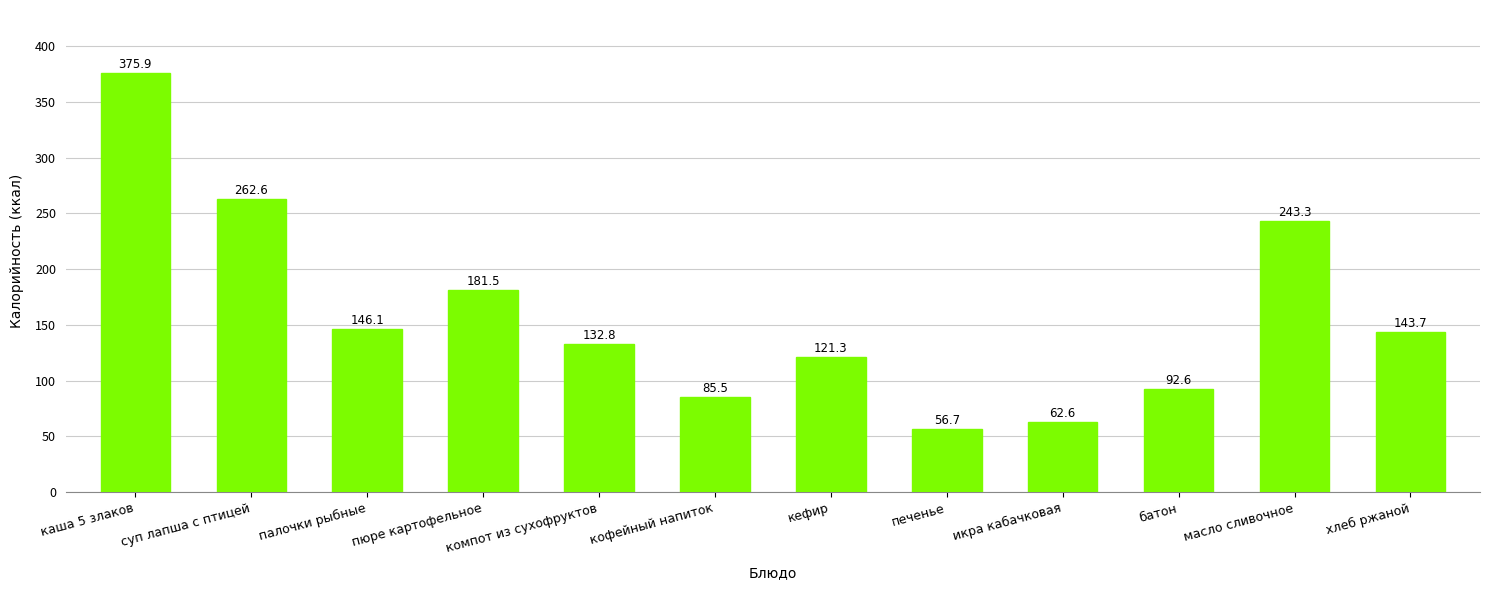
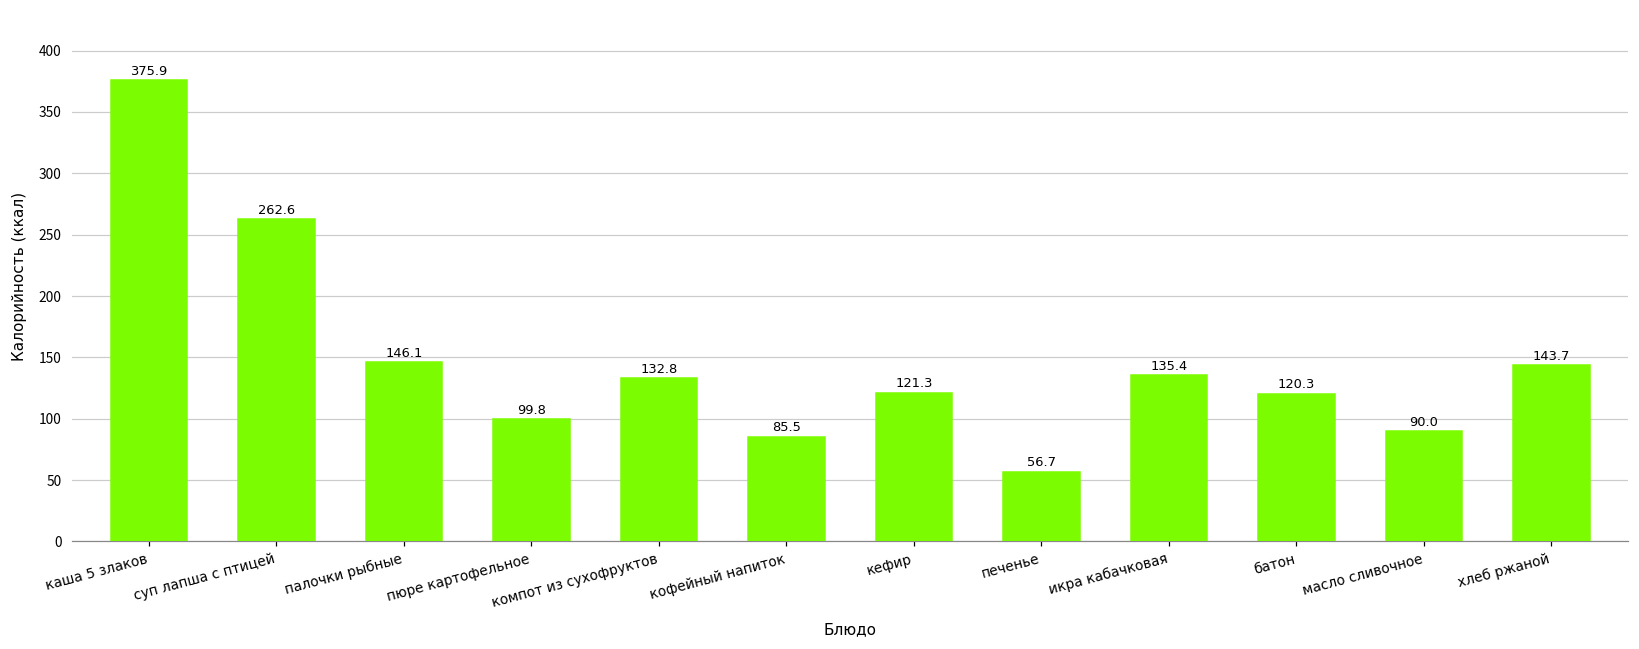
  {
    "каша 5 злаков": 375.9,
    "суп лапша с птицей": 262.6,
    "палочки рыбные": 146.1,
-   "пюре картофельное": 181.5,
+   "пюре картофельное": 99.8,
    "компот из сухофруктов": 132.8,
    "кофейный напиток": 85.5,
    "кефир": 121.3,
    "печенье": 56.7,
-   "икра кабачковая": 62.6,
-   "батон": 92.6,
-   "масло сливочное": 243.3,
+   "икра кабачковая": 135.4,
+   "батон": 120.3,
+   "масло сливочное": 90.0,
    "хлеб ржаной": 143.7
  }
